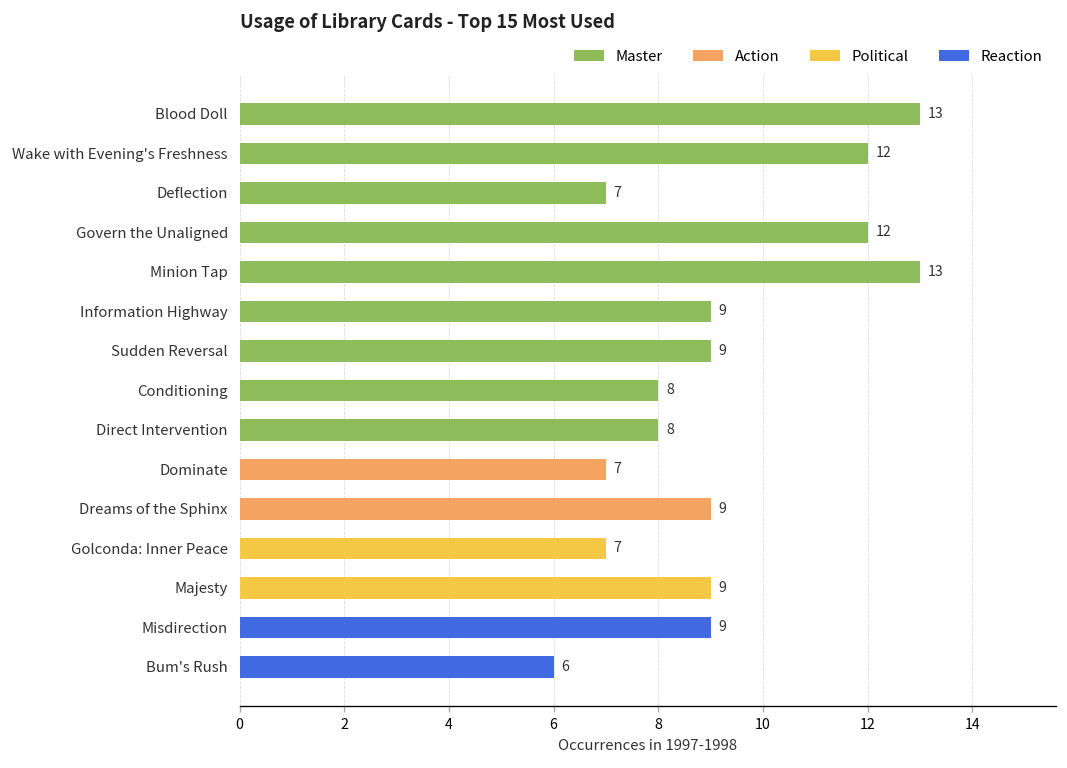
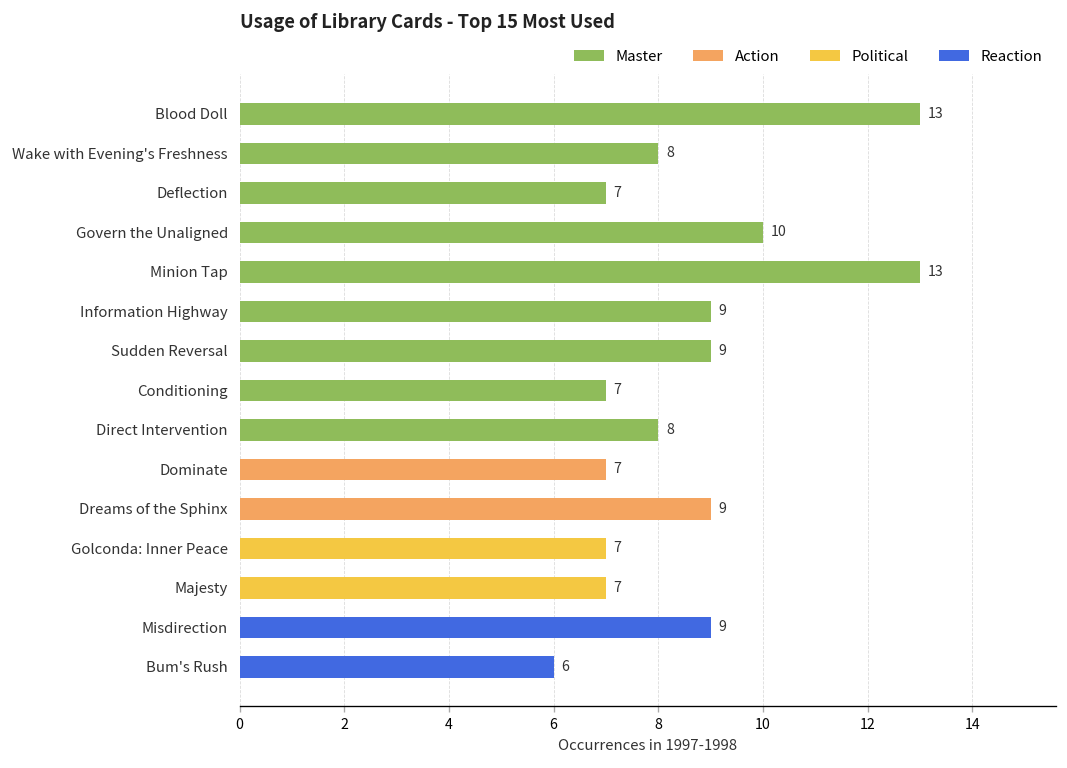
  {
    "Blood Doll": 13,
-   "Wake with Evening's Freshness": 12,
+   "Wake with Evening's Freshness": 8,
    "Deflection": 7,
-   "Govern the Unaligned": 12,
+   "Govern the Unaligned": 10,
    "Minion Tap": 13,
    "Information Highway": 9,
    "Sudden Reversal": 9,
-   "Conditioning": 8,
+   "Conditioning": 7,
    "Direct Intervention": 8,
    "Dominate": 7,
    "Dreams of the Sphinx": 9,
    "Golconda: Inner Peace": 7,
-   "Majesty": 9,
+   "Majesty": 7,
    "Misdirection": 9,
    "Bum's Rush": 6
  }
